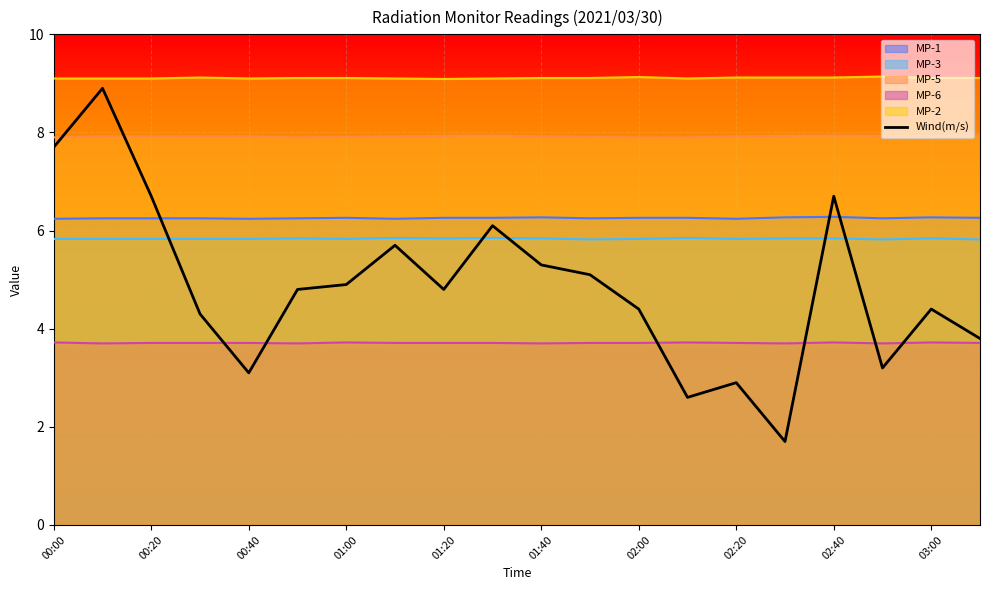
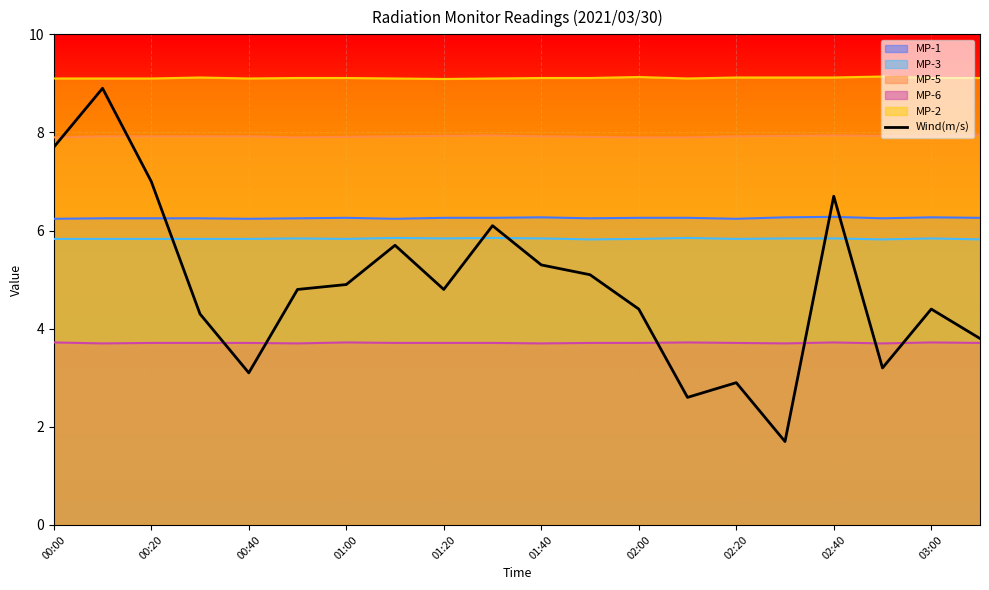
  {
    "MP-5": {
      "00:00": 7.9,
      "00:20": 7.9,
      "00:40": 7.9,
      "01:00": 7.9,
      "01:20": 7.9,
      "01:40": 7.9,
      "02:00": 7.9,
      "02:20": 7.9,
      "02:40": 7.9
    },
    "MP-6": {
      "00:00": 3.7,
      "00:20": 3.7,
      "00:40": 3.7,
      "01:00": 3.7,
      "01:20": 3.7,
      "01:40": 3.7,
      "02:00": 3.7,
      "02:20": 3.7,
      "02:40": 3.7,
      "03:00": 3.7
    },
    "MP-2": {
      "00:00": 9.1,
      "00:20": 9.1,
      "00:40": 9.1,
      "01:00": 9.1,
      "01:20": 9.1,
      "01:40": 9.1,
      "02:00": 9.1,
      "02:20": 9.1,
      "02:40": 9.1
    },
    "Wind(m/s)": {
      "00:00": 7.7,
-     "00:20": 6.7,
+     "00:20": 7.0,
      "00:40": 3.1,
      "01:00": 4.9,
      "01:20": 4.8,
      "01:40": 5.3,
      "02:00": 4.4,
      "02:20": 2.9,
      "02:40": 6.7,
      "03:00": 4.4
    }
  }
